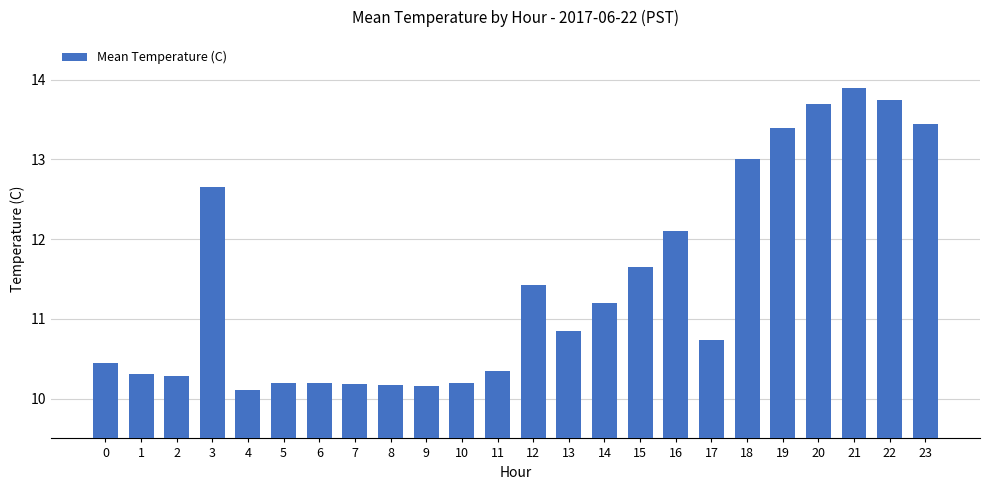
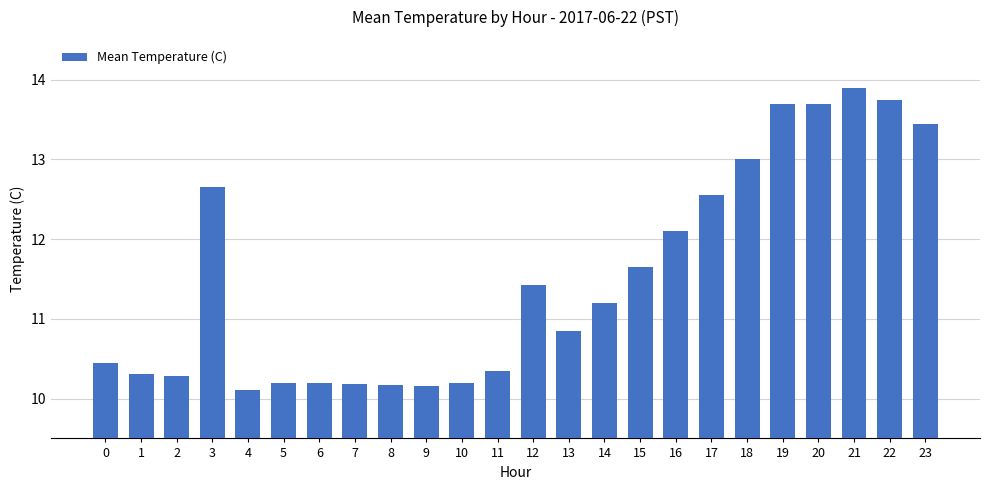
  {
    "0": 10.5,
    "1": 10.3,
    "2": 10.3,
    "3": 12.7,
    "4": 10.1,
    "5": 10.2,
    "6": 10.2,
    "7": 10.2,
    "8": 10.2,
    "9": 10.2,
    "10": 10.2,
    "11": 10.4,
    "12": 11.4,
    "13": 10.9,
    "14": 11.2,
    "15": 11.7,
    "16": 12.1,
-   "17": 10.7,
+   "17": 12.6,
    "18": 13.0,
-   "19": 13.4,
+   "19": 13.7,
    "20": 13.7,
    "21": 13.9,
    "22": 13.8,
    "23": 13.5
  }
